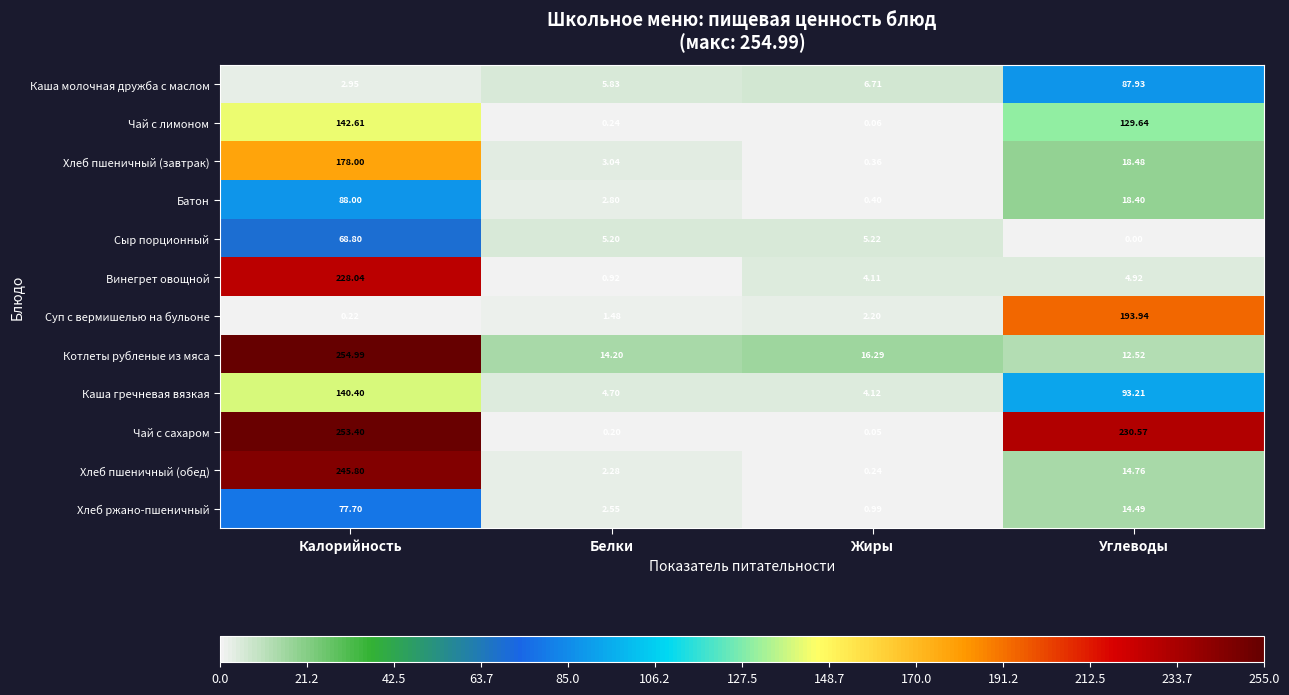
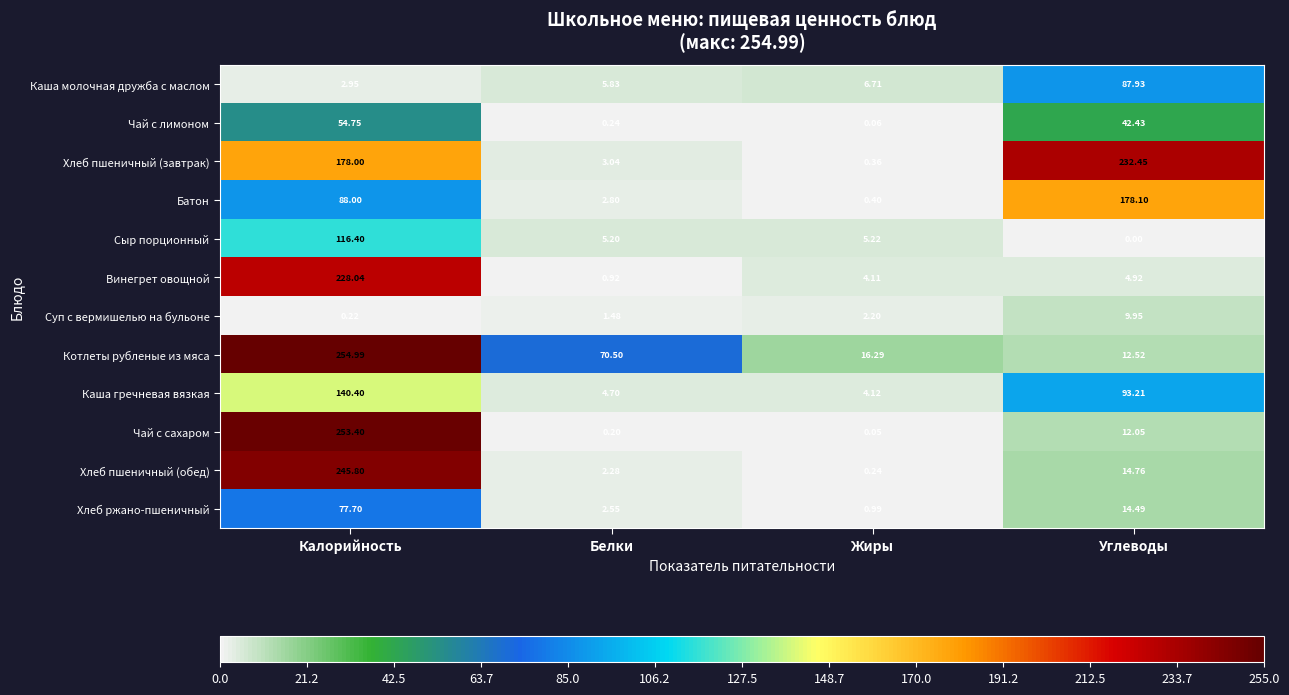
  {
    "Каша молочная дружба с маслом": {
      "Углеводы": 87.93
    },
    "Чай с лимоном": {
-     "Калорийность": 142.61,
-     "Углеводы": 129.64
+     "Калорийность": 54.75,
+     "Углеводы": 42.43
    },
    "Хлеб пшеничный (завтрак)": {
      "Калорийность": 178.00,
-     "Углеводы": 18.48
+     "Углеводы": 232.45
    },
    "Батон": {
      "Калорийность": 88.00,
-     "Углеводы": 18.40
+     "Углеводы": 178.10
    },
    "Сыр порционный": {
-     "Калорийность": 68.80
+     "Калорийность": 116.40
    },
    "Винегрет овощной": {
      "Калорийность": 228.04
    },
    "Суп с вермишелью на бульоне": {
-     "Углеводы": 193.94
+     "Углеводы": 9.95
    },
    "Котлеты рубленые из мяса": {
      "Калорийность": 254.99,
-     "Белки": 14.20,
+     "Белки": 70.50,
      "Жиры": 16.29,
      "Углеводы": 12.52
    },
    "Каша гречневая вязкая": {
      "Калорийность": 140.40,
      "Углеводы": 93.21
    },
    "Чай с сахаром": {
      "Калорийность": 253.40,
-     "Углеводы": 230.57
+     "Углеводы": 12.05
    },
    "Хлеб пшеничный (обед)": {
      "Калорийность": 245.80,
      "Углеводы": 14.76
    },
    "Хлеб ржано-пшеничный": {
      "Калорийность": 77.70,
      "Углеводы": 14.49
    }
  }
